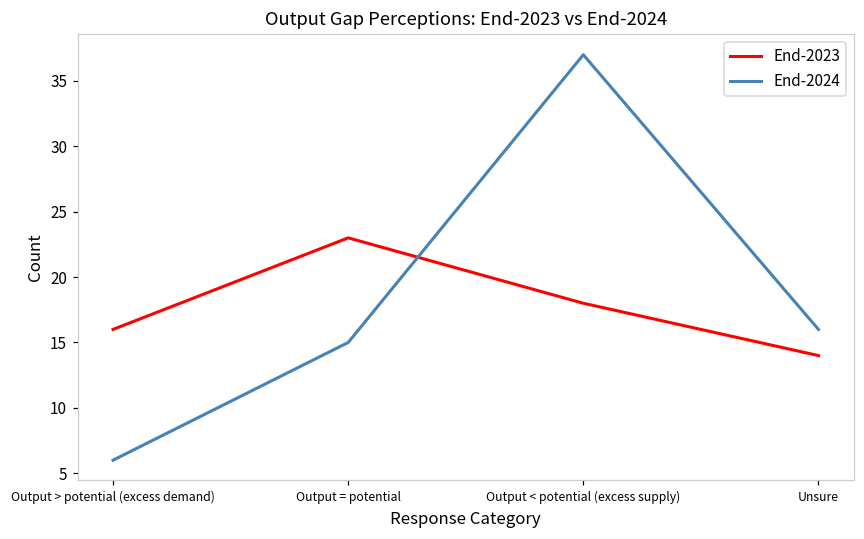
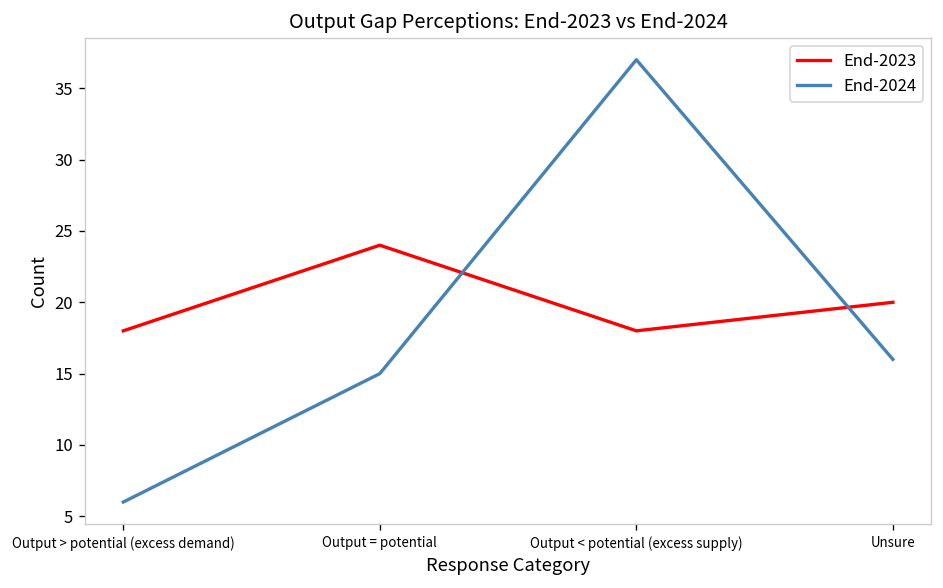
  {
    "End-2023": {
-     "Output > potential (excess demand)": 16,
-     "Output = potential": 23,
+     "Output > potential (excess demand)": 18,
+     "Output = potential": 24,
      "Output < potential (excess supply)": 18,
-     "Unsure": 14
+     "Unsure": 20
    },
    "End-2024": {
      "Output > potential (excess demand)": 6,
      "Output = potential": 15,
      "Output < potential (excess supply)": 37,
      "Unsure": 16
    }
  }
